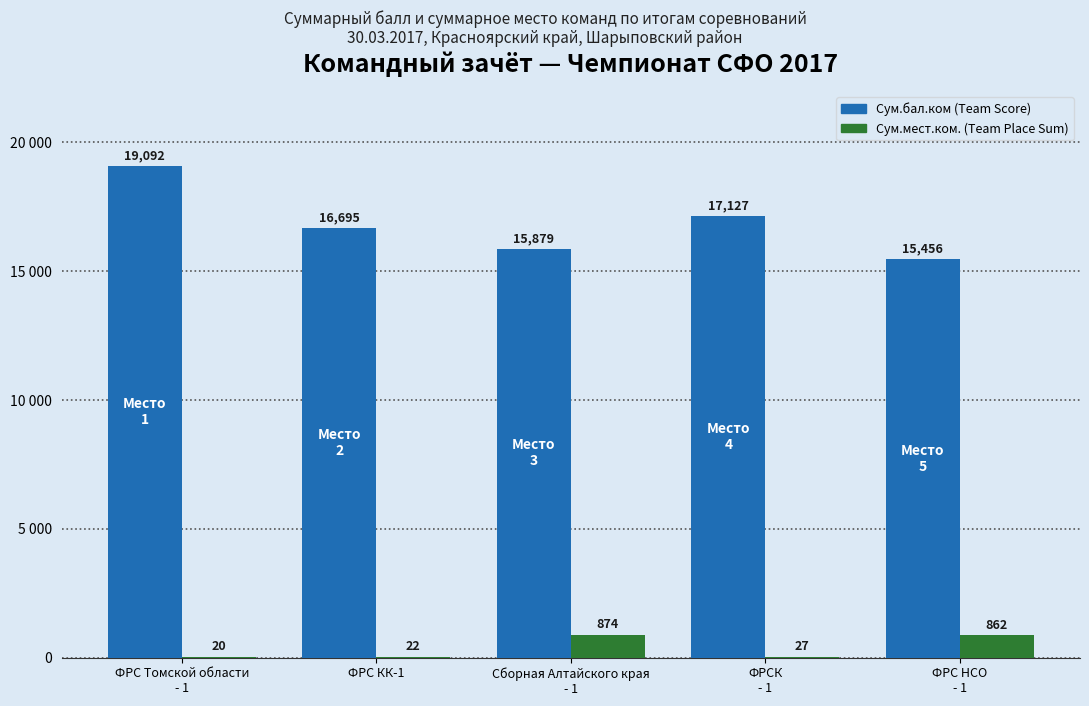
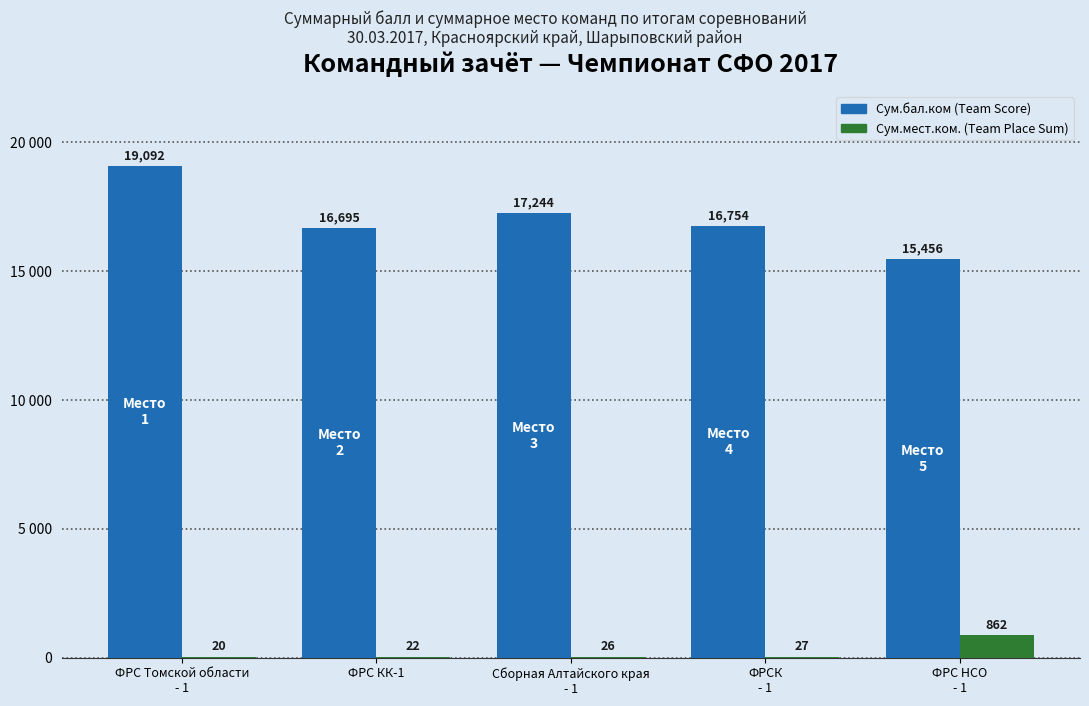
  {
    "Сум.бал.ком (Team Score)": {
      "ФРС Томской области - 1": "19,092",
      "ФРС КК-1": "16,695",
-     "Сборная Алтайского края - 1": "15,879",
-     "ФРСК - 1": "17,127",
+     "Сборная Алтайского края - 1": "17,244",
+     "ФРСК - 1": "16,754",
      "ФРС НСО - 1": "15,456"
    },
    "Сум.мест.ком. (Team Place Sum)": {
      "ФРС Томской области - 1": "20",
      "ФРС КК-1": "22",
-     "Сборная Алтайского края - 1": "874",
+     "Сборная Алтайского края - 1": "26",
      "ФРСК - 1": "27",
      "ФРС НСО - 1": "862"
    }
  }
